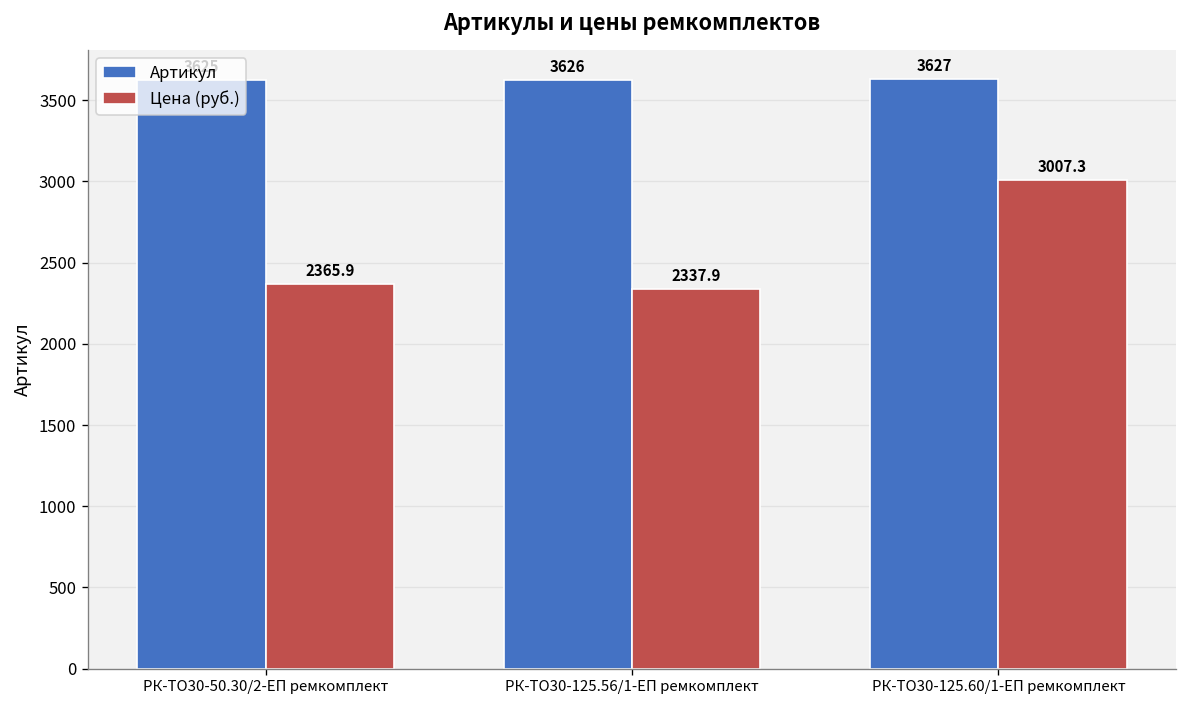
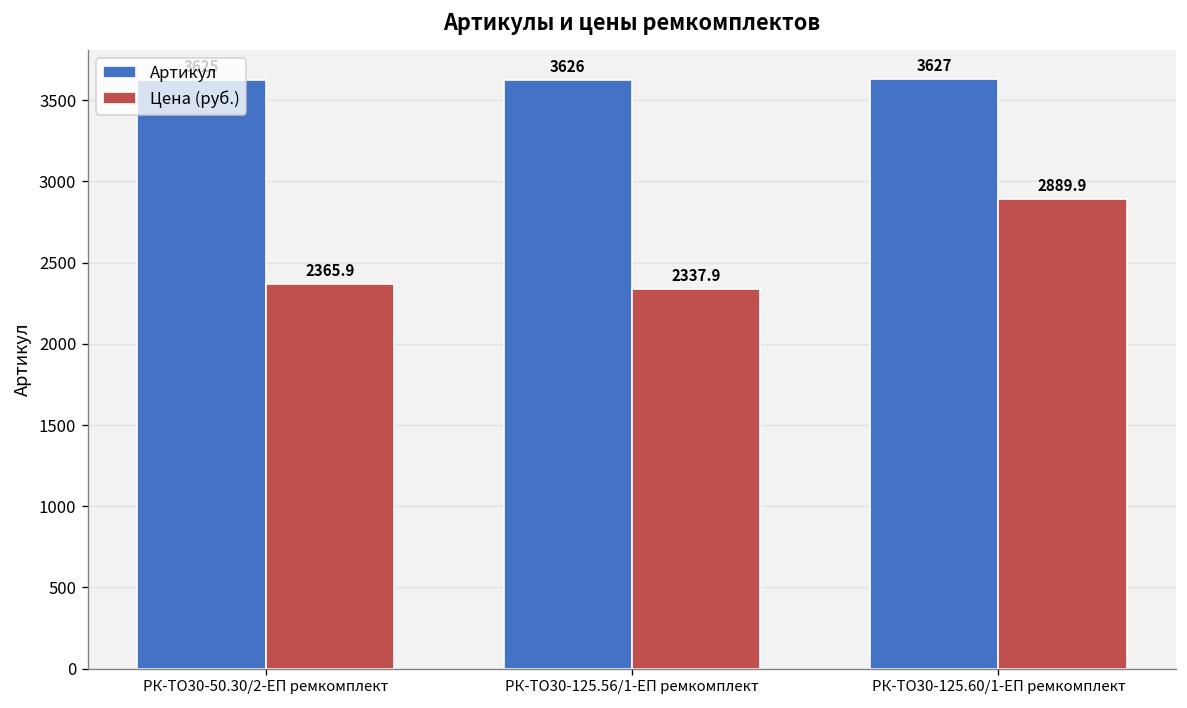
  {
    "Артикул": {
      "РК-ТО30-125.56/1-ЕП ремкомплект": 3626,
      "РК-ТО30-125.60/1-ЕП ремкомплект": 3627
    },
    "Цена (руб.)": {
      "РК-ТО30-50.30/2-ЕП ремкомплект": 2365.9,
      "РК-ТО30-125.56/1-ЕП ремкомплект": 2337.9,
-     "РК-ТО30-125.60/1-ЕП ремкомплект": 3007.3
+     "РК-ТО30-125.60/1-ЕП ремкомплект": 2889.9
    }
  }
